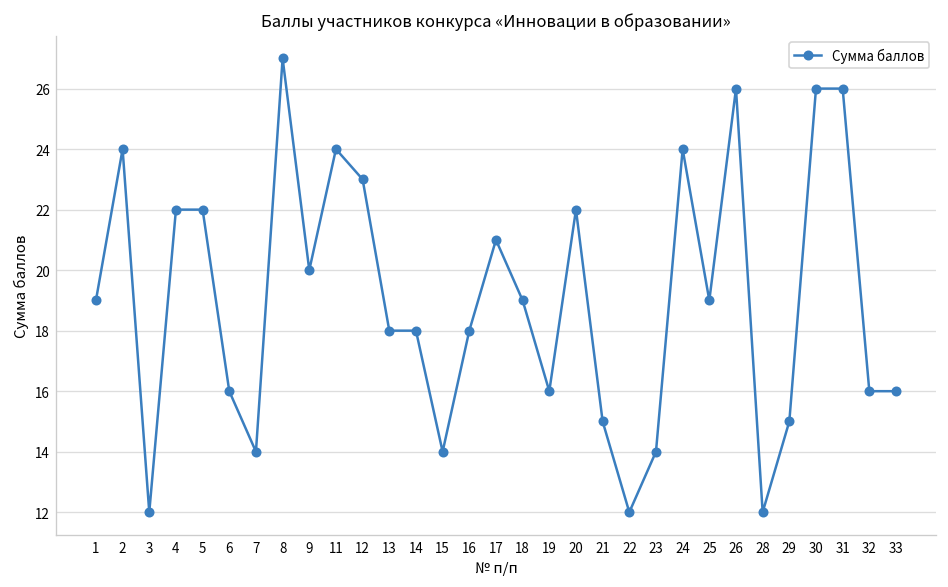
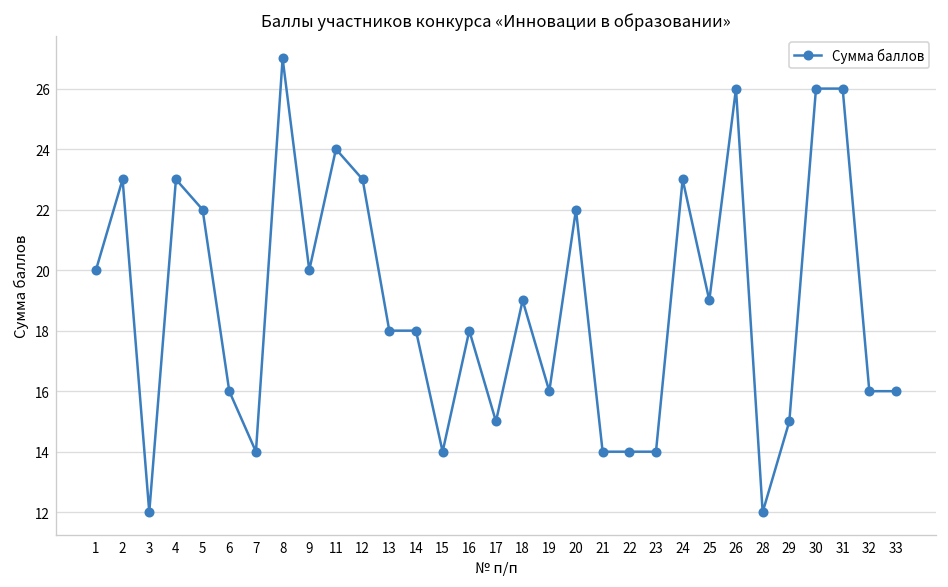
  {
-   "1": 19,
-   "2": 24,
+   "1": 20,
+   "2": 23,
    "3": 12,
-   "4": 22,
+   "4": 23,
    "5": 22,
    "6": 16,
    "7": 14,
    "8": 27,
    "9": 20,
    "11": 24,
    "12": 23,
    "13": 18,
    "14": 18,
    "15": 14,
    "16": 18,
-   "17": 21,
+   "17": 15,
    "18": 19,
    "19": 16,
    "20": 22,
-   "21": 15,
-   "22": 12,
+   "21": 14,
+   "22": 14,
    "23": 14,
-   "24": 24,
+   "24": 23,
    "25": 19,
    "26": 26,
    "28": 12,
    "29": 15,
    "30": 26,
    "31": 26,
    "32": 16,
    "33": 16
  }
